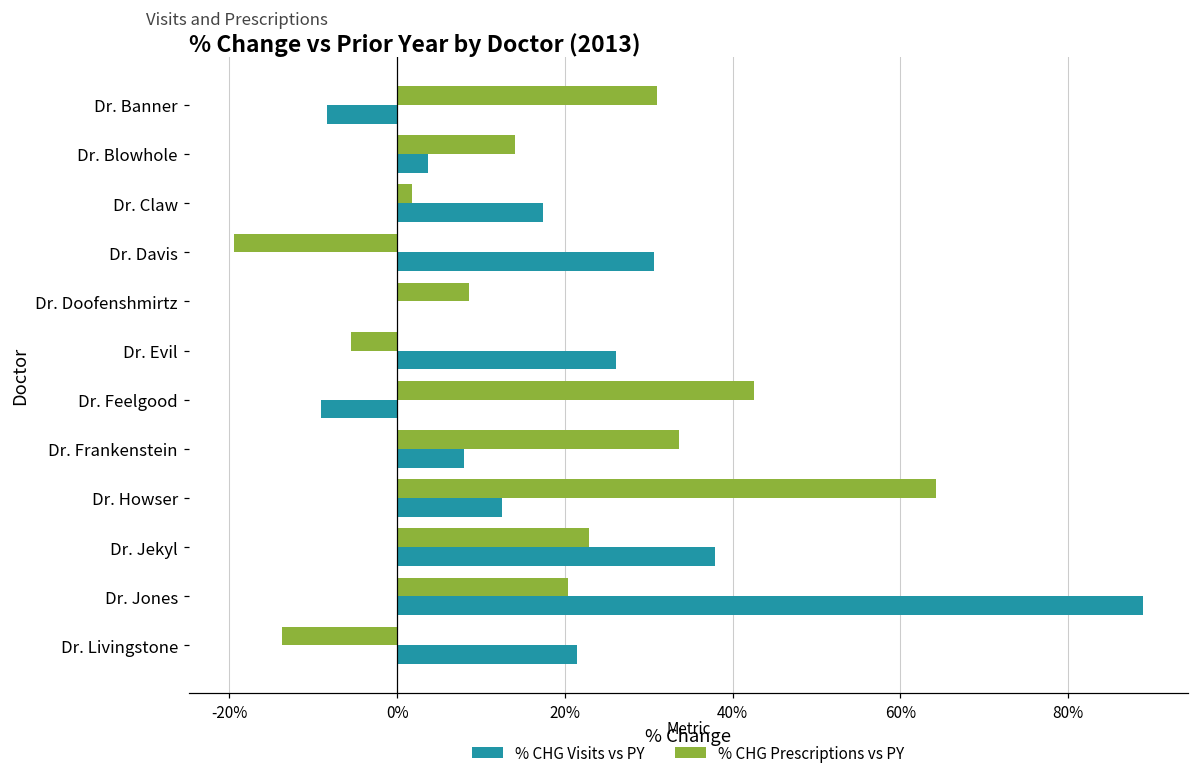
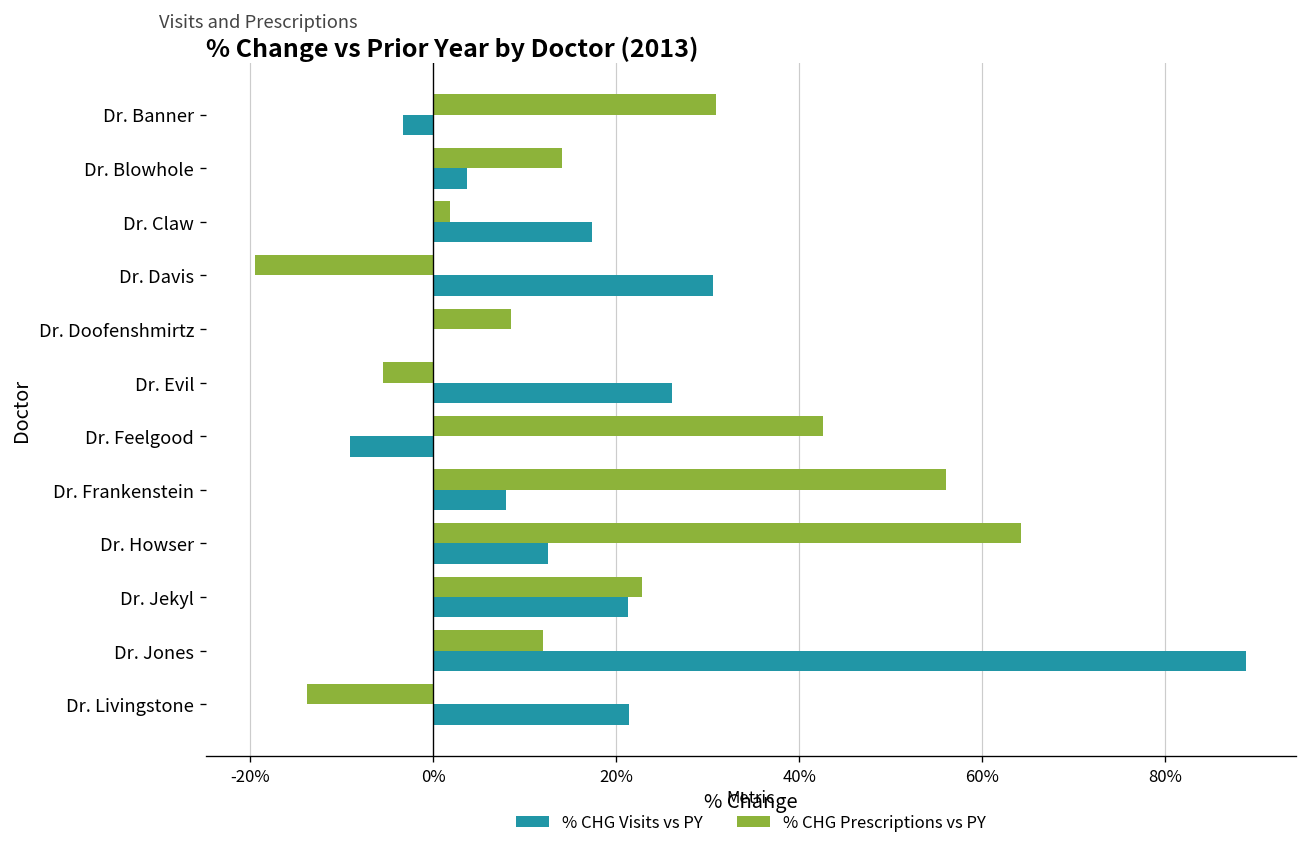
  {
    "% CHG Visits vs PY": {
-     "Dr. Banner": "-8%",
+     "Dr. Banner": "-3%",
      "Dr. Blowhole": "4%",
      "Dr. Claw": "17%",
      "Dr. Davis": "31%",
      "Dr. Doofenshmirtz": "0%",
      "Dr. Evil": "26%",
      "Dr. Feelgood": "-9%",
      "Dr. Frankenstein": "8%",
      "Dr. Howser": "13%",
-     "Dr. Jekyl": "38%",
+     "Dr. Jekyl": "21%",
      "Dr. Jones": "89%",
      "Dr. Livingstone": "21%"
    },
    "% CHG Prescriptions vs PY": {
      "Dr. Banner": "31%",
      "Dr. Blowhole": "14%",
      "Dr. Claw": "2%",
      "Dr. Davis": "-19%",
      "Dr. Doofenshmirtz": "9%",
      "Dr. Evil": "-5%",
      "Dr. Feelgood": "43%",
-     "Dr. Frankenstein": "34%",
+     "Dr. Frankenstein": "56%",
      "Dr. Howser": "64%",
      "Dr. Jekyl": "23%",
-     "Dr. Jones": "20%",
+     "Dr. Jones": "12%",
      "Dr. Livingstone": "-14%"
    }
  }
